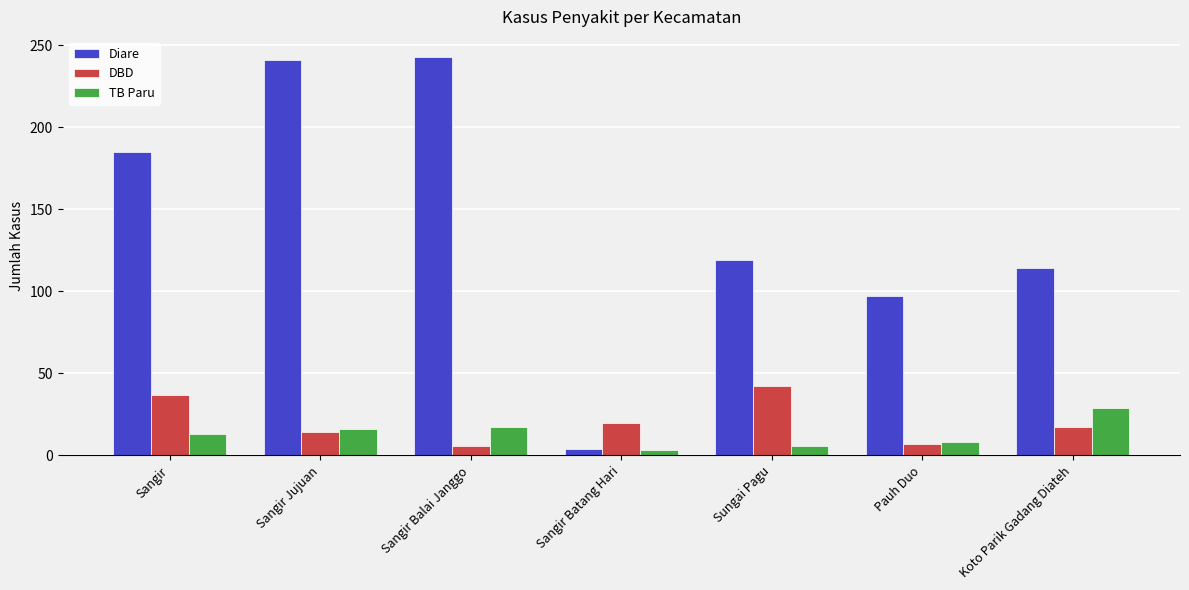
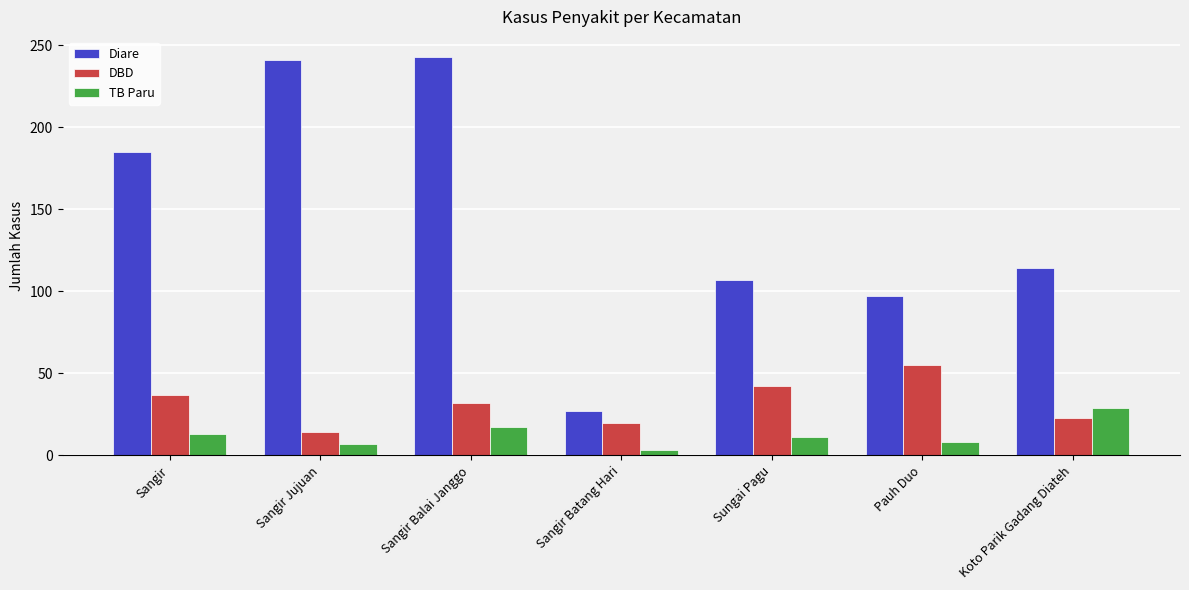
  {
    "Diare": {
      "Sangir": 185,
      "Sangir Jujuan": 241,
      "Sangir Balai Janggo": 243,
-     "Sangir Batang Hari": 4,
-     "Sungai Pagu": 119,
+     "Sangir Batang Hari": 27,
+     "Sungai Pagu": 107,
      "Pauh Duo": 97,
      "Koto Parik Gadang Diateh": 114
    },
    "DBD": {
      "Sangir": 37,
      "Sangir Jujuan": 14,
-     "Sangir Balai Janggo": 6,
+     "Sangir Balai Janggo": 32,
      "Sangir Batang Hari": 20,
      "Sungai Pagu": 42,
-     "Pauh Duo": 7,
-     "Koto Parik Gadang Diateh": 17
+     "Pauh Duo": 55,
+     "Koto Parik Gadang Diateh": 23
    },
    "TB Paru": {
      "Sangir": 13,
-     "Sangir Jujuan": 16,
+     "Sangir Jujuan": 7,
      "Sangir Balai Janggo": 17,
      "Sangir Batang Hari": 3,
-     "Sungai Pagu": 6,
+     "Sungai Pagu": 11,
      "Pauh Duo": 8,
      "Koto Parik Gadang Diateh": 29
    }
  }
